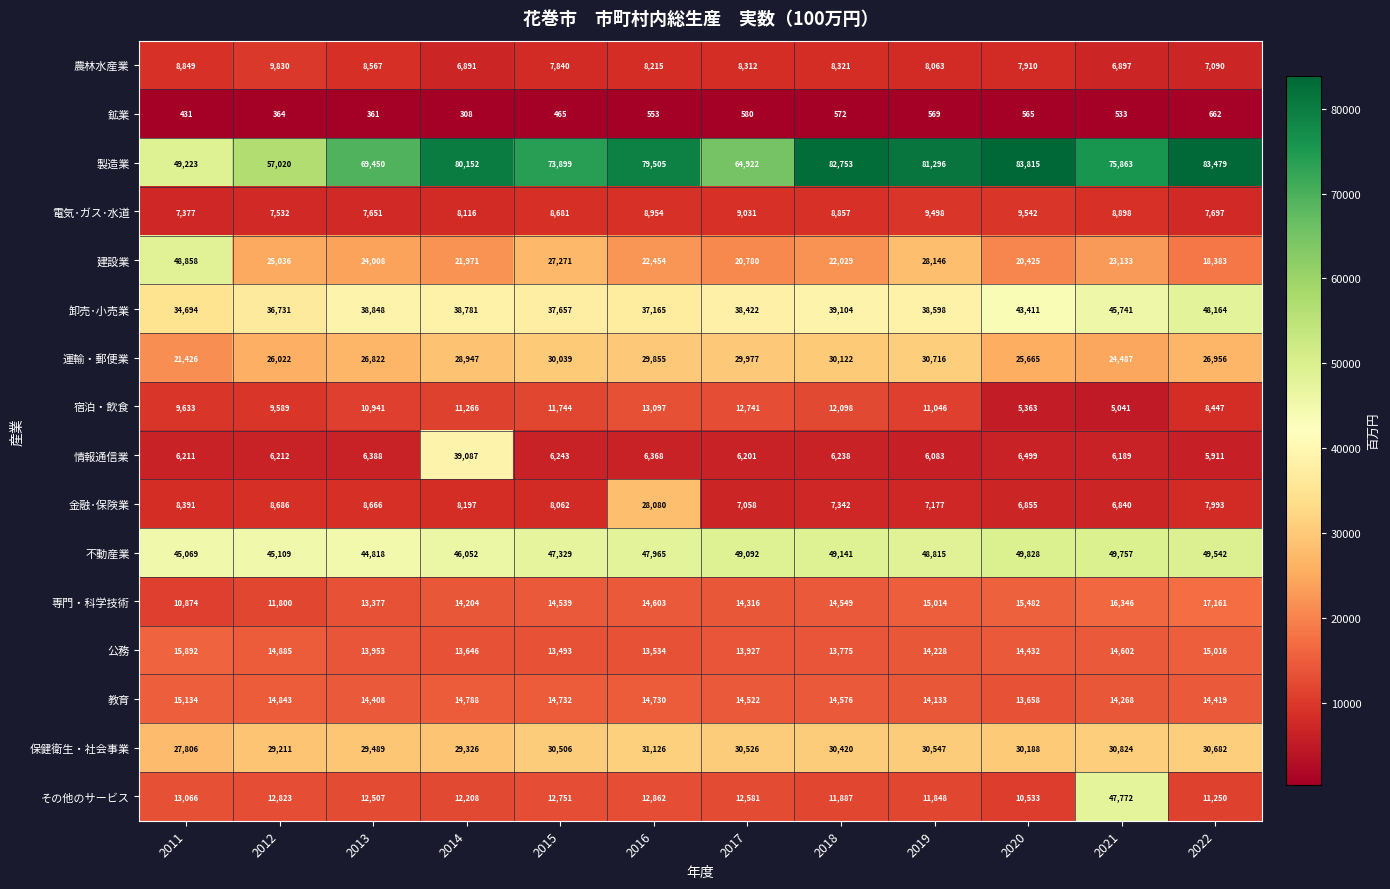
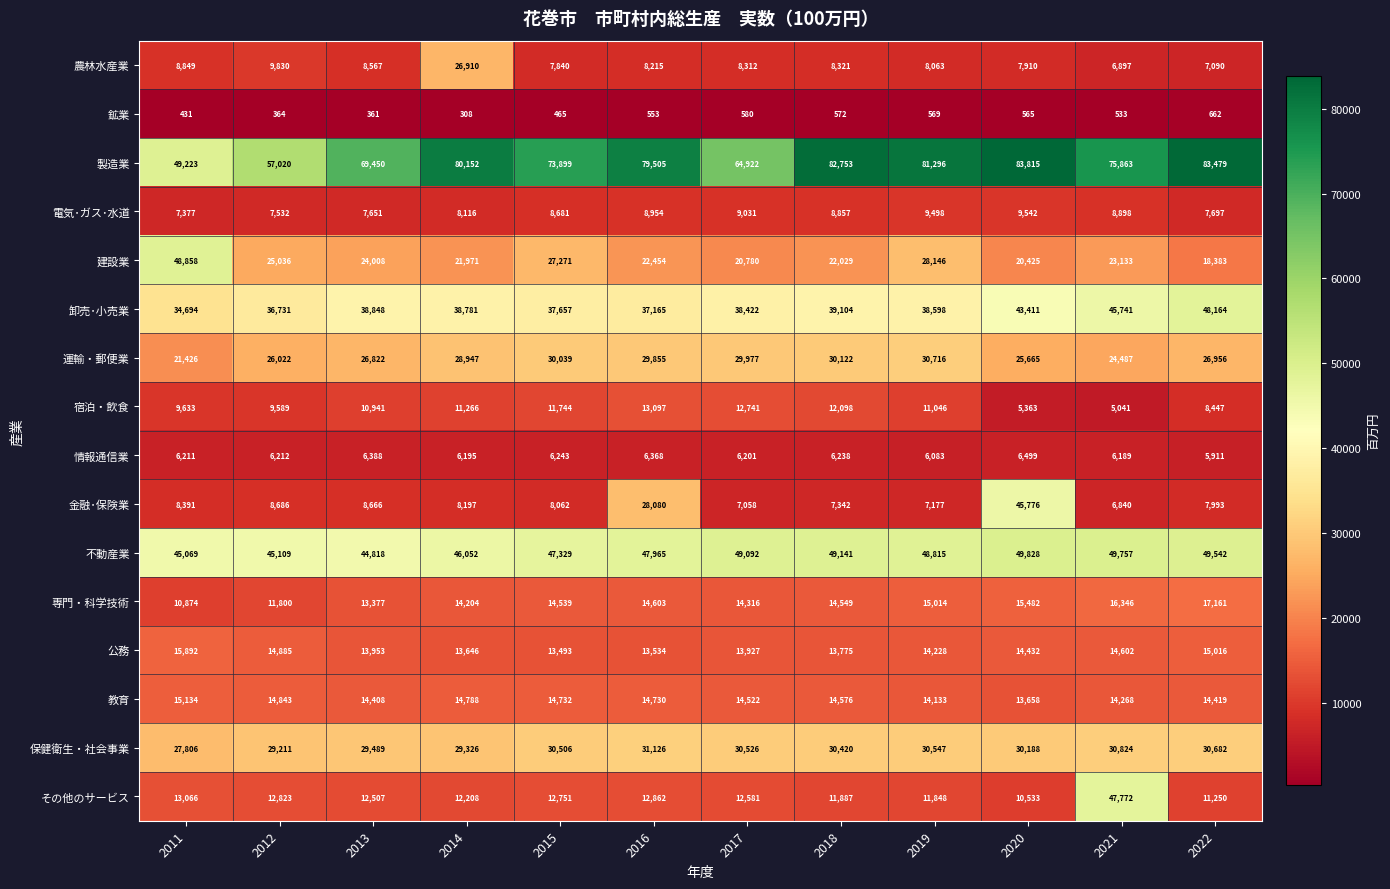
  {
    "農林水産業": {
      "2011": "8,849",
      "2012": "9,830",
      "2013": "8,567",
-     "2014": "6,891",
+     "2014": "26,910",
      "2015": "7,840",
      "2016": "8,215",
      "2017": "8,312",
      "2018": "8,321",
      "2019": "8,063",
      "2020": "7,910",
      "2021": "6,897",
      "2022": "7,090"
    },
    "鉱業": {
      "2011": "431",
      "2012": "364",
      "2013": "361",
      "2014": "308",
      "2015": "465",
      "2016": "553",
      "2017": "580",
      "2018": "572",
      "2019": "569",
      "2020": "565",
      "2021": "533",
      "2022": "662"
    },
    "製造業": {
      "2011": "49,223",
      "2012": "57,020",
      "2013": "69,450",
      "2014": "80,152",
      "2015": "73,899",
      "2016": "79,505",
      "2017": "64,922",
      "2018": "82,753",
      "2019": "81,296",
      "2020": "83,815",
      "2021": "75,863",
      "2022": "83,479"
    },
    "電気･ガス･水道": {
      "2011": "7,377",
      "2012": "7,532",
      "2013": "7,651",
      "2014": "8,116",
      "2015": "8,681",
      "2016": "8,954",
      "2017": "9,031",
      "2018": "8,857",
      "2019": "9,498",
      "2020": "9,542",
      "2021": "8,898",
      "2022": "7,697"
    },
    "建設業": {
      "2011": "48,858",
      "2012": "25,036",
      "2013": "24,008",
      "2014": "21,971",
      "2015": "27,271",
      "2016": "22,454",
      "2017": "20,780",
      "2018": "22,029",
      "2019": "28,146",
      "2020": "20,425",
      "2021": "23,133",
      "2022": "18,383"
    },
    "卸売･小売業": {
      "2011": "34,694",
      "2012": "36,731",
      "2013": "38,848",
      "2014": "38,781",
      "2015": "37,657",
      "2016": "37,165",
      "2017": "38,422",
      "2018": "39,104",
      "2019": "38,598",
      "2020": "43,411",
      "2021": "45,741",
      "2022": "48,164"
    },
    "運輸・郵便業": {
      "2011": "21,426",
      "2012": "26,022",
      "2013": "26,822",
      "2014": "28,947",
      "2015": "30,039",
      "2016": "29,855",
      "2017": "29,977",
      "2018": "30,122",
      "2019": "30,716",
      "2020": "25,665",
      "2021": "24,487",
      "2022": "26,956"
    },
    "宿泊・飲食": {
      "2011": "9,633",
      "2012": "9,589",
      "2013": "10,941",
      "2014": "11,266",
      "2015": "11,744",
      "2016": "13,097",
      "2017": "12,741",
      "2018": "12,098",
      "2019": "11,046",
      "2020": "5,363",
      "2021": "5,041",
      "2022": "8,447"
    },
    "情報通信業": {
      "2011": "6,211",
      "2012": "6,212",
      "2013": "6,388",
-     "2014": "39,087",
+     "2014": "6,195",
      "2015": "6,243",
      "2016": "6,368",
      "2017": "6,201",
      "2018": "6,238",
      "2019": "6,083",
      "2020": "6,499",
      "2021": "6,189",
      "2022": "5,911"
    },
    "金融･保険業": {
      "2011": "8,391",
      "2012": "8,686",
      "2013": "8,666",
      "2014": "8,197",
      "2015": "8,062",
      "2016": "28,080",
      "2017": "7,058",
      "2018": "7,342",
      "2019": "7,177",
-     "2020": "6,855",
+     "2020": "45,776",
      "2021": "6,840",
      "2022": "7,993"
    },
    "不動産業": {
      "2011": "45,069",
      "2012": "45,109",
      "2013": "44,818",
      "2014": "46,052",
      "2015": "47,329",
      "2016": "47,965",
      "2017": "49,092",
      "2018": "49,141",
      "2019": "48,815",
      "2020": "49,828",
      "2021": "49,757",
      "2022": "49,542"
    },
    "専門・科学技術": {
      "2011": "10,874",
      "2012": "11,800",
      "2013": "13,377",
      "2014": "14,204",
      "2015": "14,539",
      "2016": "14,603",
      "2017": "14,316",
      "2018": "14,549",
      "2019": "15,014",
      "2020": "15,482",
      "2021": "16,346",
      "2022": "17,161"
    },
    "公務": {
      "2011": "15,892",
      "2012": "14,885",
      "2013": "13,953",
      "2014": "13,646",
      "2015": "13,493",
      "2016": "13,534",
      "2017": "13,927",
      "2018": "13,775",
      "2019": "14,228",
      "2020": "14,432",
      "2021": "14,602",
      "2022": "15,016"
    },
    "教育": {
      "2011": "15,134",
      "2012": "14,843",
      "2013": "14,408",
      "2014": "14,788",
      "2015": "14,732",
      "2016": "14,730",
      "2017": "14,522",
      "2018": "14,576",
      "2019": "14,133",
      "2020": "13,658",
      "2021": "14,268",
      "2022": "14,419"
    },
    "保健衛生・社会事業": {
      "2011": "27,806",
      "2012": "29,211",
      "2013": "29,489",
      "2014": "29,326",
      "2015": "30,506",
      "2016": "31,126",
      "2017": "30,526",
      "2018": "30,420",
      "2019": "30,547",
      "2020": "30,188",
      "2021": "30,824",
      "2022": "30,682"
    },
    "その他のサービス": {
      "2011": "13,066",
      "2012": "12,823",
      "2013": "12,507",
      "2014": "12,208",
      "2015": "12,751",
      "2016": "12,862",
      "2017": "12,581",
      "2018": "11,887",
      "2019": "11,848",
      "2020": "10,533",
      "2021": "47,772",
      "2022": "11,250"
    }
  }
